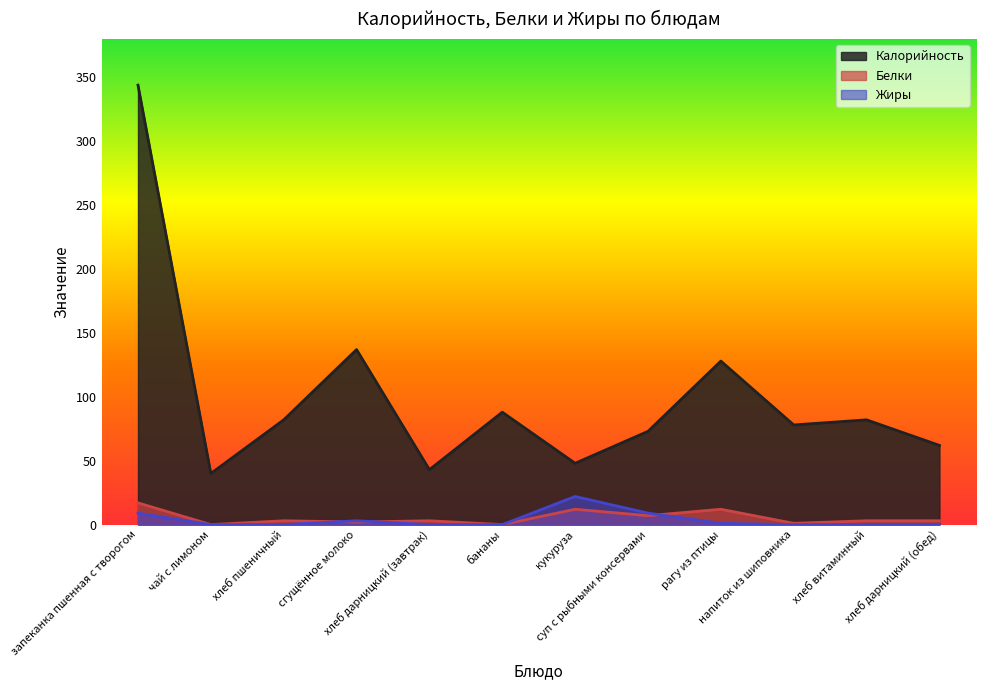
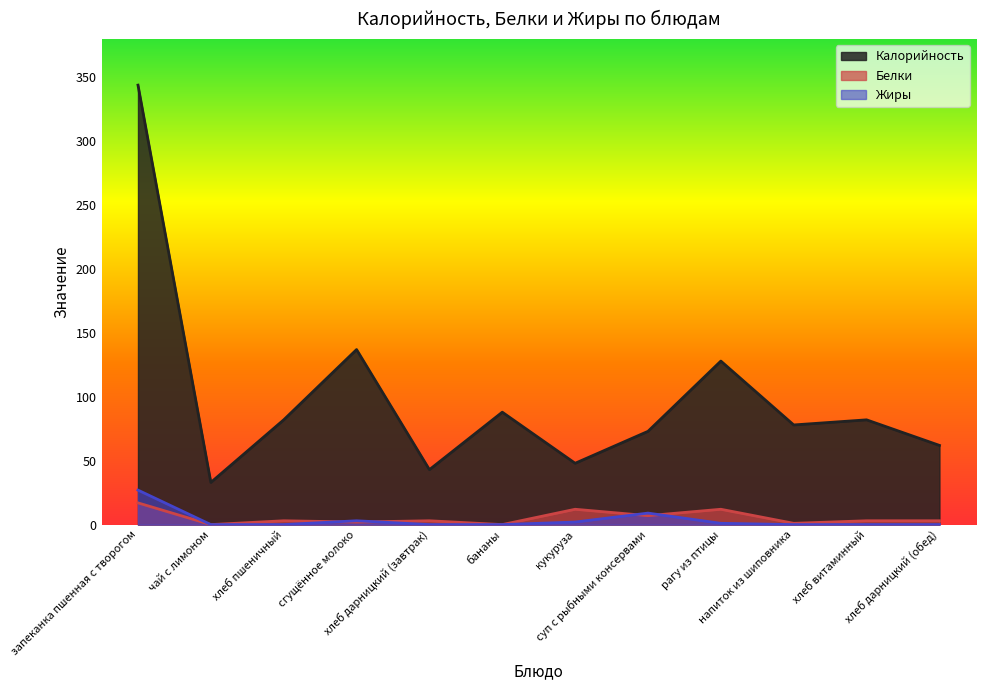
  {
    "Калорийность": {
      "запеканка пшенная с творогом": 344,
-     "чай с лимоном": 40,
+     "чай с лимоном": 33,
      "хлеб пшеничный": 82,
      "сгущённое молоко": 137,
      "хлеб дарницкий (завтрак)": 43,
      "бананы": 88,
      "кукуруза": 48,
      "суп с рыбными консервами": 73,
      "рагу из птицы": 128,
      "напиток из шиповника": 78,
      "хлеб витаминный": 82,
      "хлеб дарницкий (обед)": 62
    },
    "Белки": {
      "запеканка пшенная с творогом": 17,
      "хлеб пшеничный": 3,
      "хлеб дарницкий (завтрак)": 3,
      "кукуруза": 12,
      "суп с рыбными консервами": 7,
      "рагу из птицы": 12,
      "хлеб витаминный": 3,
      "хлеб дарницкий (обед)": 3
    },
    "Жиры": {
-     "запеканка пшенная с творогом": 9,
+     "запеканка пшенная с творогом": 27,
      "хлеб пшеничный": 0,
      "хлеб дарницкий (завтрак)": 0,
-     "кукуруза": 22,
+     "кукуруза": 2,
      "суп с рыбными консервами": 9,
      "рагу из птицы": 1,
      "хлеб витаминный": 0,
      "хлеб дарницкий (обед)": 0
    }
  }
